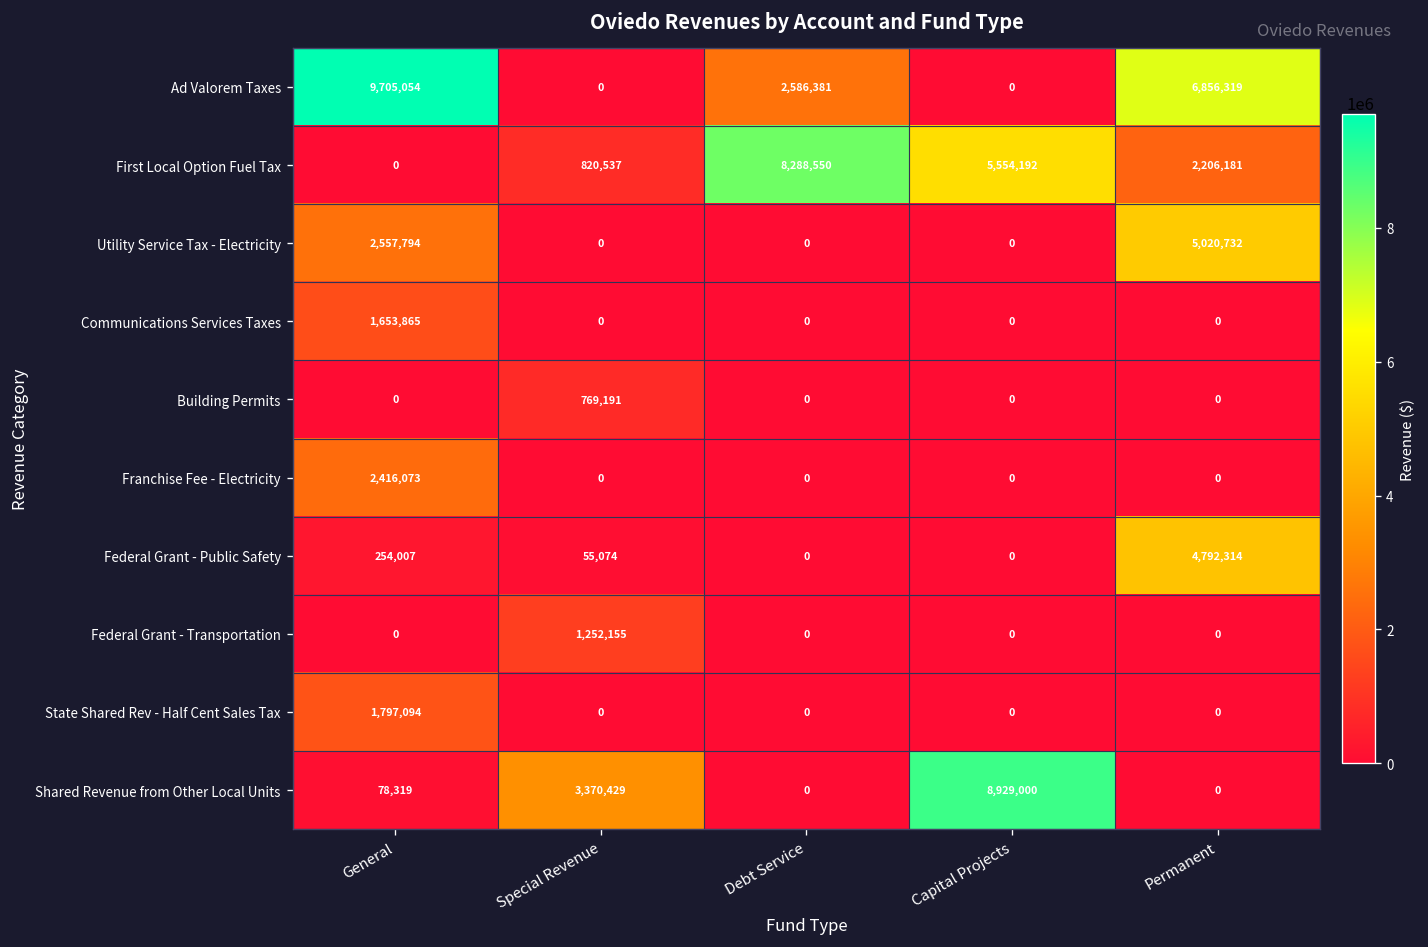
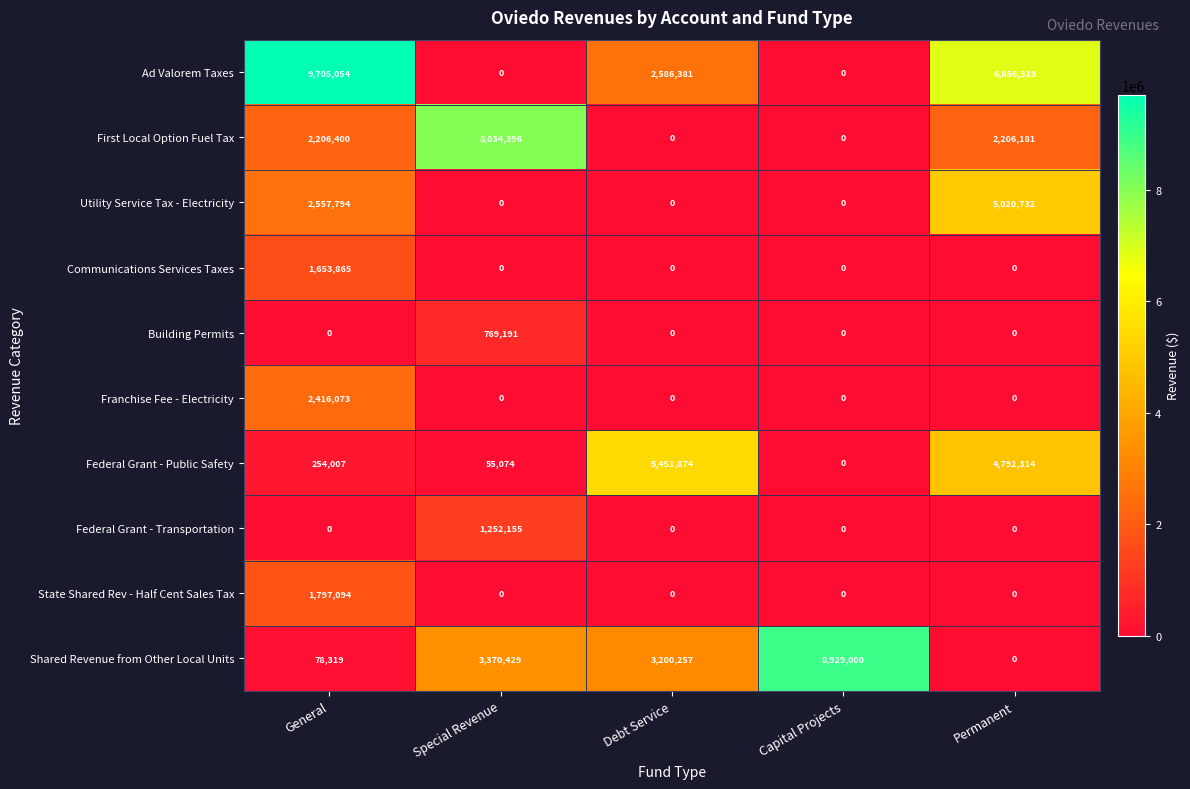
  {
    "Ad Valorem Taxes": {
      "General": "9,705,054",
      "Special Revenue": "0",
      "Debt Service": "2,586,381",
      "Capital Projects": "0",
      "Permanent": "6,856,319"
    },
    "First Local Option Fuel Tax": {
-     "General": "0",
-     "Special Revenue": "820,537",
-     "Debt Service": "8,288,550",
-     "Capital Projects": "5,554,192",
+     "General": "2,206,400",
+     "Special Revenue": "8,034,396",
+     "Debt Service": "0",
+     "Capital Projects": "0",
      "Permanent": "2,206,181"
    },
    "Utility Service Tax - Electricity": {
      "General": "2,557,794",
      "Special Revenue": "0",
      "Debt Service": "0",
      "Capital Projects": "0",
      "Permanent": "5,020,732"
    },
    "Communications Services Taxes": {
      "General": "1,653,865",
      "Special Revenue": "0",
      "Debt Service": "0",
      "Capital Projects": "0",
      "Permanent": "0"
    },
    "Building Permits": {
      "General": "0",
      "Special Revenue": "769,191",
      "Debt Service": "0",
      "Capital Projects": "0",
      "Permanent": "0"
    },
    "Franchise Fee - Electricity": {
      "General": "2,416,073",
      "Special Revenue": "0",
      "Debt Service": "0",
      "Capital Projects": "0",
      "Permanent": "0"
    },
    "Federal Grant - Public Safety": {
      "General": "254,007",
      "Special Revenue": "55,074",
-     "Debt Service": "0",
+     "Debt Service": "5,451,874",
      "Capital Projects": "0",
      "Permanent": "4,792,314"
    },
    "Federal Grant - Transportation": {
      "General": "0",
      "Special Revenue": "1,252,155",
      "Debt Service": "0",
      "Capital Projects": "0",
      "Permanent": "0"
    },
    "State Shared Rev - Half Cent Sales Tax": {
      "General": "1,797,094",
      "Special Revenue": "0",
      "Debt Service": "0",
      "Capital Projects": "0",
      "Permanent": "0"
    },
    "Shared Revenue from Other Local Units": {
      "General": "78,319",
      "Special Revenue": "3,370,429",
-     "Debt Service": "0",
+     "Debt Service": "3,200,257",
      "Capital Projects": "8,929,000",
      "Permanent": "0"
    }
  }
